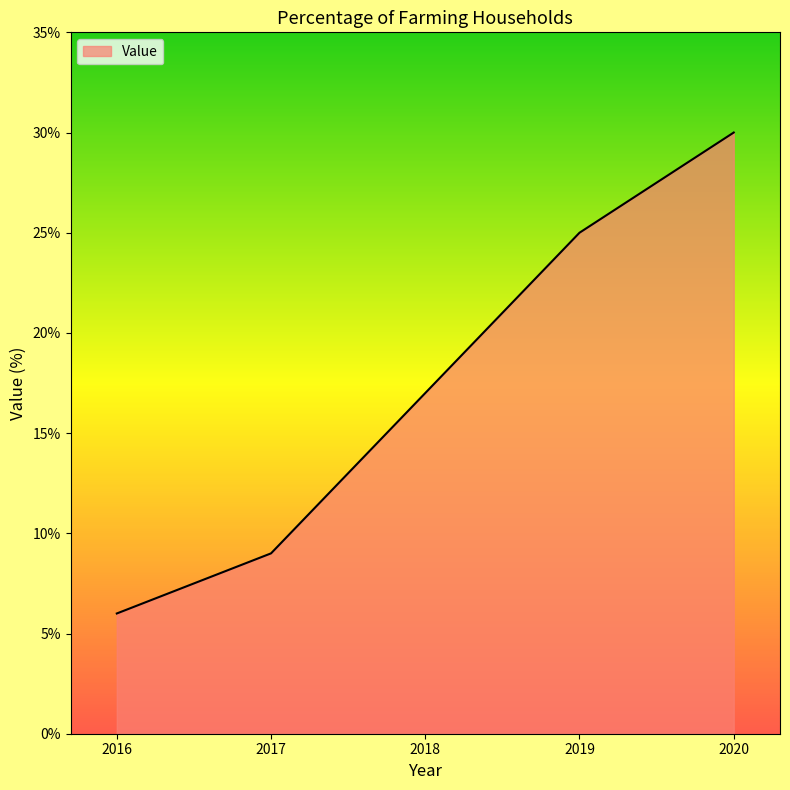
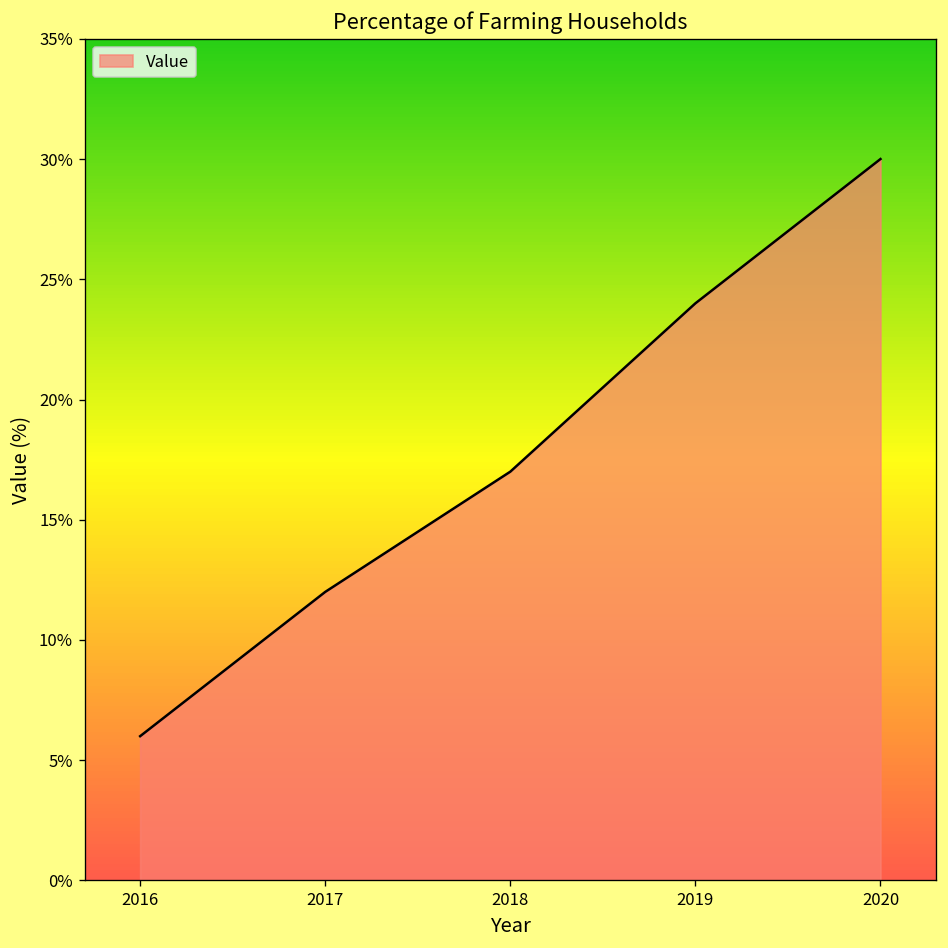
  {
    "2016": "6.0%",
-   "2017": "9.0%",
+   "2017": "12.0%",
    "2018": "17.0%",
-   "2019": "25.0%",
+   "2019": "24.0%",
    "2020": "30.0%"
  }
